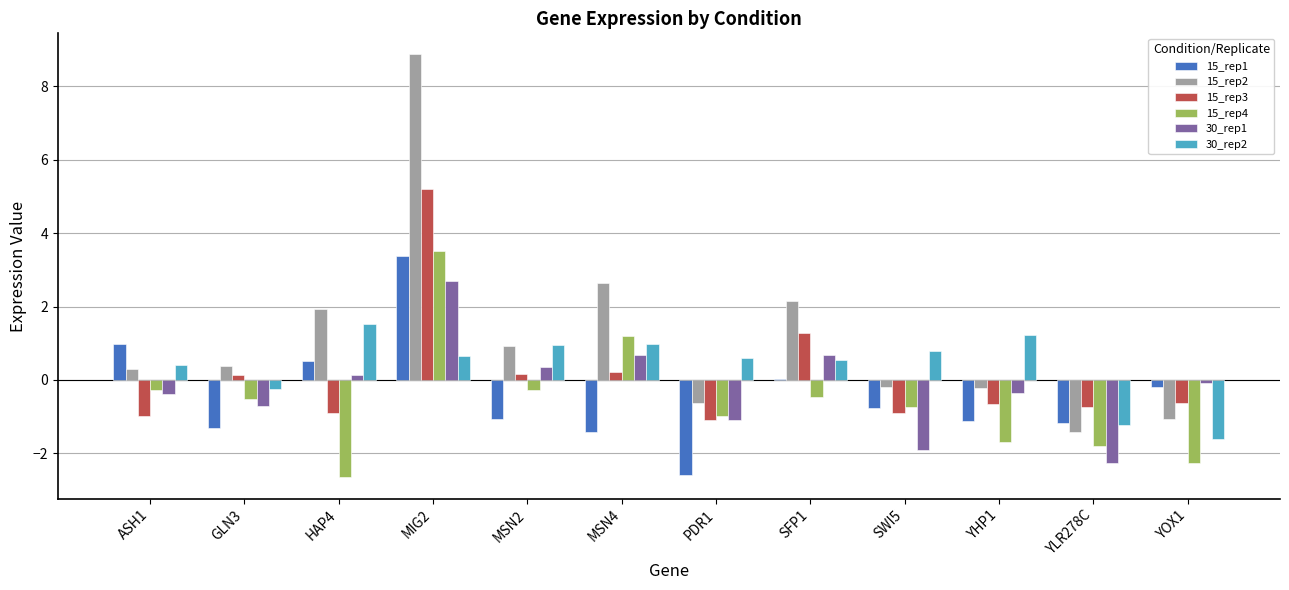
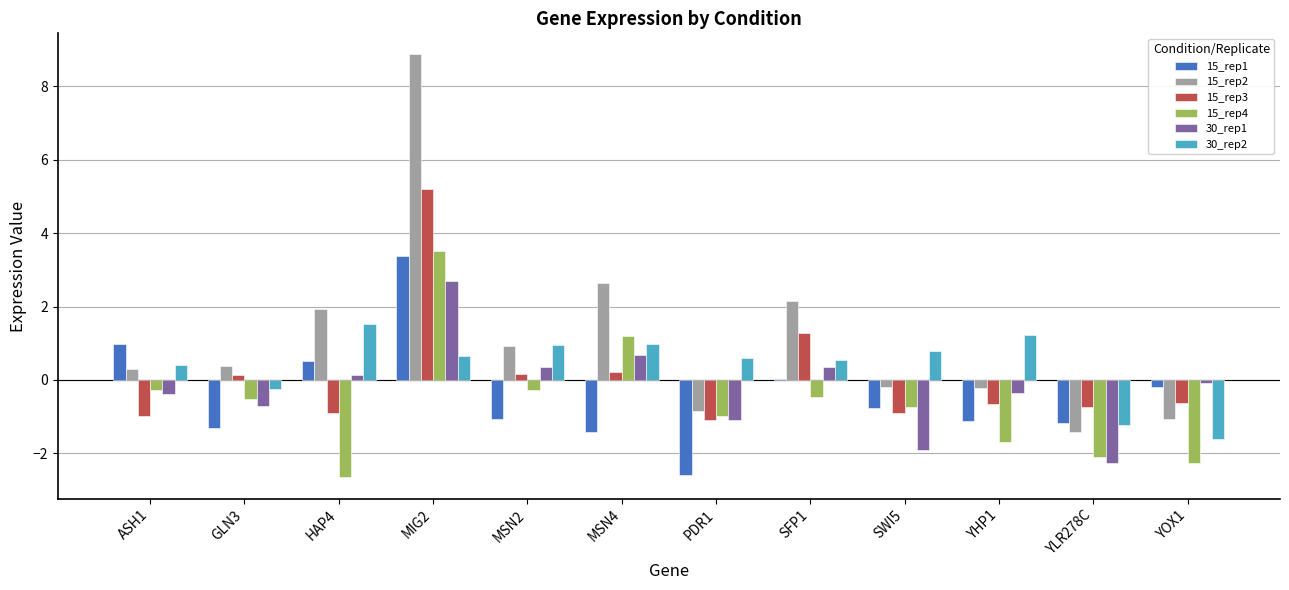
  {
    "15_rep2": {
      "ASH1": 0.3,
      "GLN3": 0.4,
      "HAP4": 1.9,
      "MIG2": 8.9,
      "MSN2": 0.9,
      "MSN4": 2.6,
-     "PDR1": -0.6,
+     "PDR1": -0.8,
      "SFP1": 2.2,
      "SWI5": -0.2,
      "YHP1": -0.2,
      "YLR278C": -1.4,
      "YOX1": -1.1
    },
    "15_rep3": {
      "ASH1": -1.0,
      "GLN3": 0.1,
      "HAP4": -0.9,
      "MIG2": 5.2,
      "MSN2": 0.2,
      "MSN4": 0.2,
      "PDR1": -1.1,
      "SFP1": 1.3,
      "SWI5": -0.9,
      "YHP1": -0.7,
      "YLR278C": -0.7,
      "YOX1": -0.6
    },
    "15_rep4": {
      "ASH1": -0.3,
      "GLN3": -0.5,
      "HAP4": -2.7,
      "MIG2": 3.5,
      "MSN2": -0.3,
      "MSN4": 1.2,
      "PDR1": -1.0,
      "SFP1": -0.5,
      "SWI5": -0.7,
      "YHP1": -1.7,
-     "YLR278C": -1.8,
+     "YLR278C": -2.1,
      "YOX1": -2.3
    },
    "30_rep1": {
      "ASH1": -0.4,
      "GLN3": -0.7,
      "HAP4": 0.1,
      "MIG2": 2.7,
      "MSN2": 0.4,
      "MSN4": 0.7,
      "PDR1": -1.1,
-     "SFP1": 0.7,
+     "SFP1": 0.4,
      "SWI5": -1.9,
      "YHP1": -0.3,
      "YLR278C": -2.3,
      "YOX1": -0.1
    }
  }
